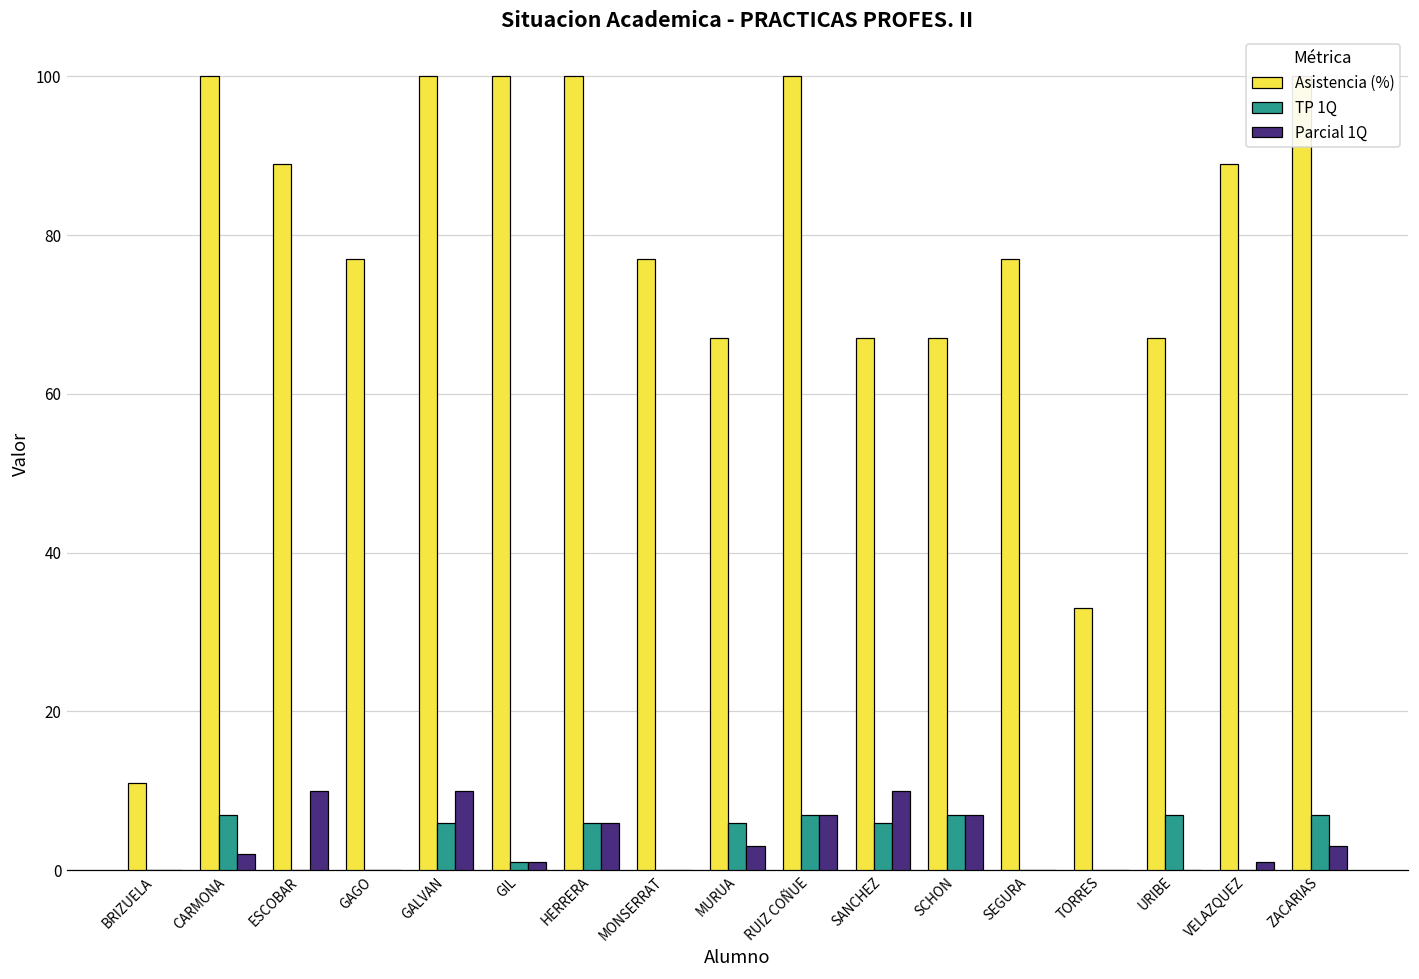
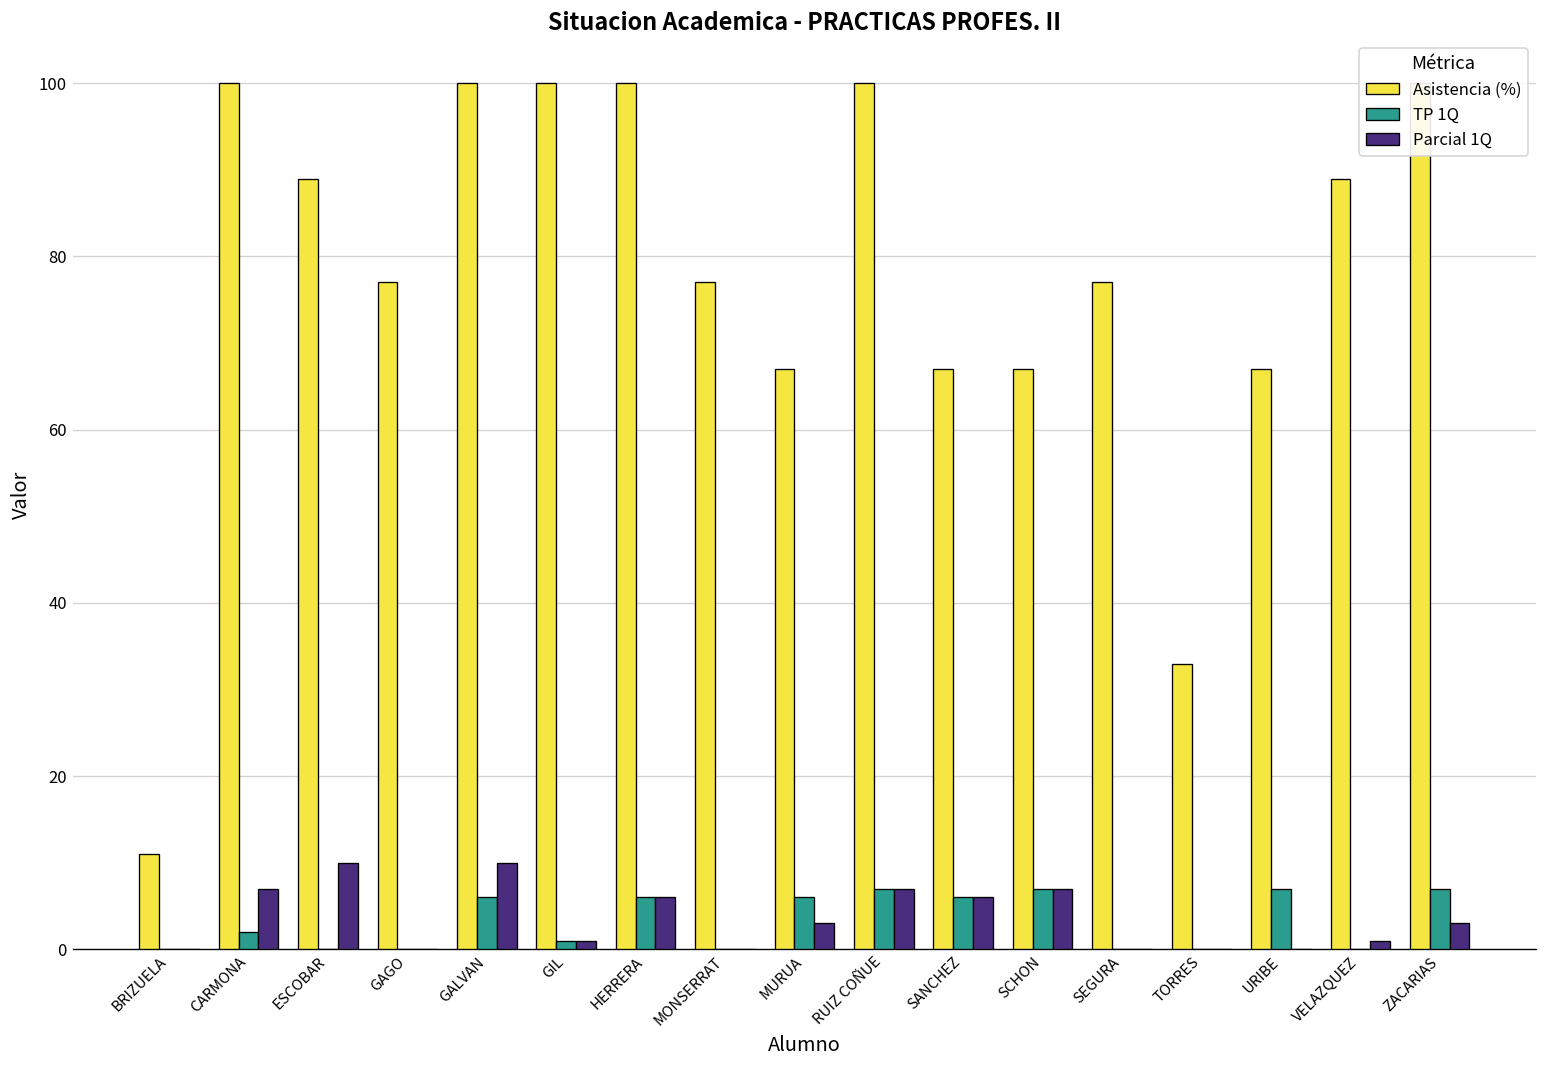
  {
    "Asistencia (%)": {
      "BRIZUELA": 11,
      "CARMONA": 100,
      "ESCOBAR": 89,
      "GAGO": 77,
      "GALVAN": 100,
      "GIL": 100,
      "HERRERA": 100,
      "MONSERRAT": 77,
      "MURUA": 67,
      "RUIZ COÑUE": 100,
      "SANCHEZ": 67,
      "SCHON": 67,
      "SEGURA": 77,
      "TORRES": 33,
      "URIBE": 67,
      "VELAZQUEZ": 89
    },
    "TP 1Q": {
      "BRIZUELA": 0,
-     "CARMONA": 7,
+     "CARMONA": 2,
      "ESCOBAR": 0,
      "GAGO": 0,
      "GALVAN": 6,
      "GIL": 1,
      "HERRERA": 6,
      "MONSERRAT": 0,
      "MURUA": 6,
      "RUIZ COÑUE": 7,
      "SANCHEZ": 6,
      "SCHON": 7,
      "SEGURA": 0,
      "TORRES": 0,
      "URIBE": 7,
      "VELAZQUEZ": 0,
      "ZACARIAS": 7
    },
    "Parcial 1Q": {
      "BRIZUELA": 0,
-     "CARMONA": 2,
+     "CARMONA": 7,
      "ESCOBAR": 10,
      "GAGO": 0,
      "GALVAN": 10,
      "GIL": 1,
      "HERRERA": 6,
      "MONSERRAT": 0,
      "MURUA": 3,
      "RUIZ COÑUE": 7,
-     "SANCHEZ": 10,
+     "SANCHEZ": 6,
      "SCHON": 7,
      "SEGURA": 0,
      "TORRES": 0,
      "URIBE": 0,
      "VELAZQUEZ": 1,
      "ZACARIAS": 3
    }
  }
